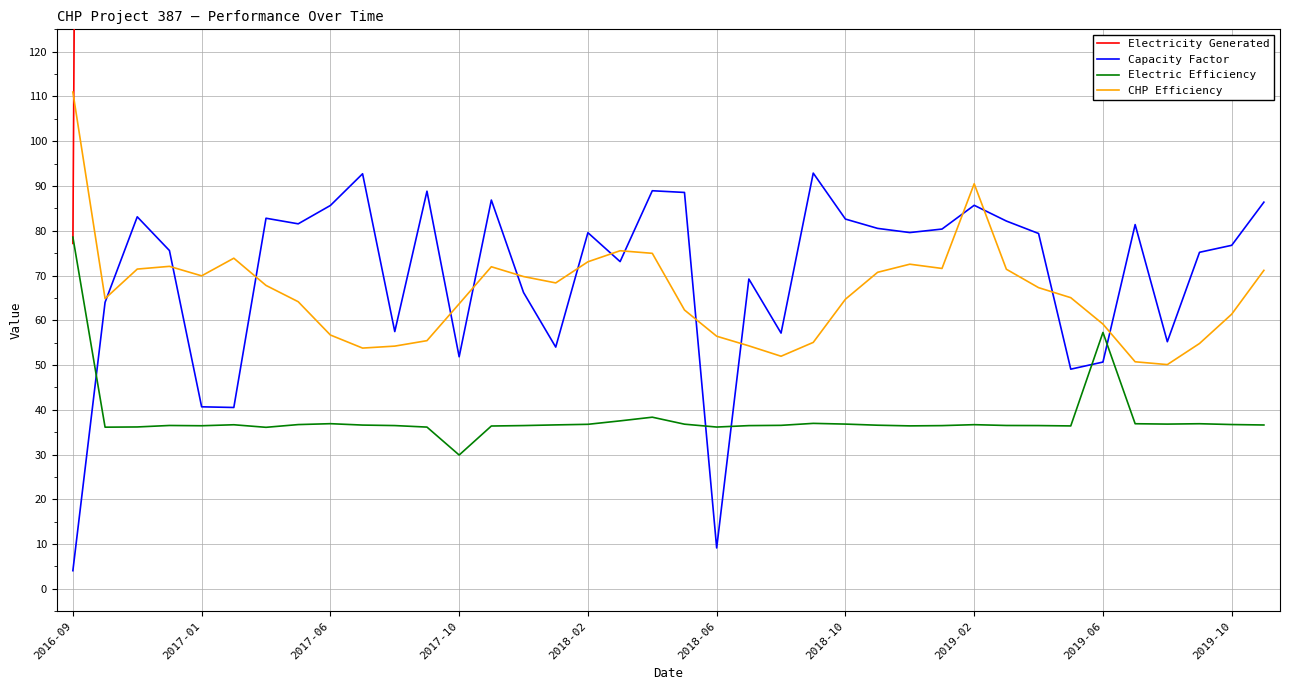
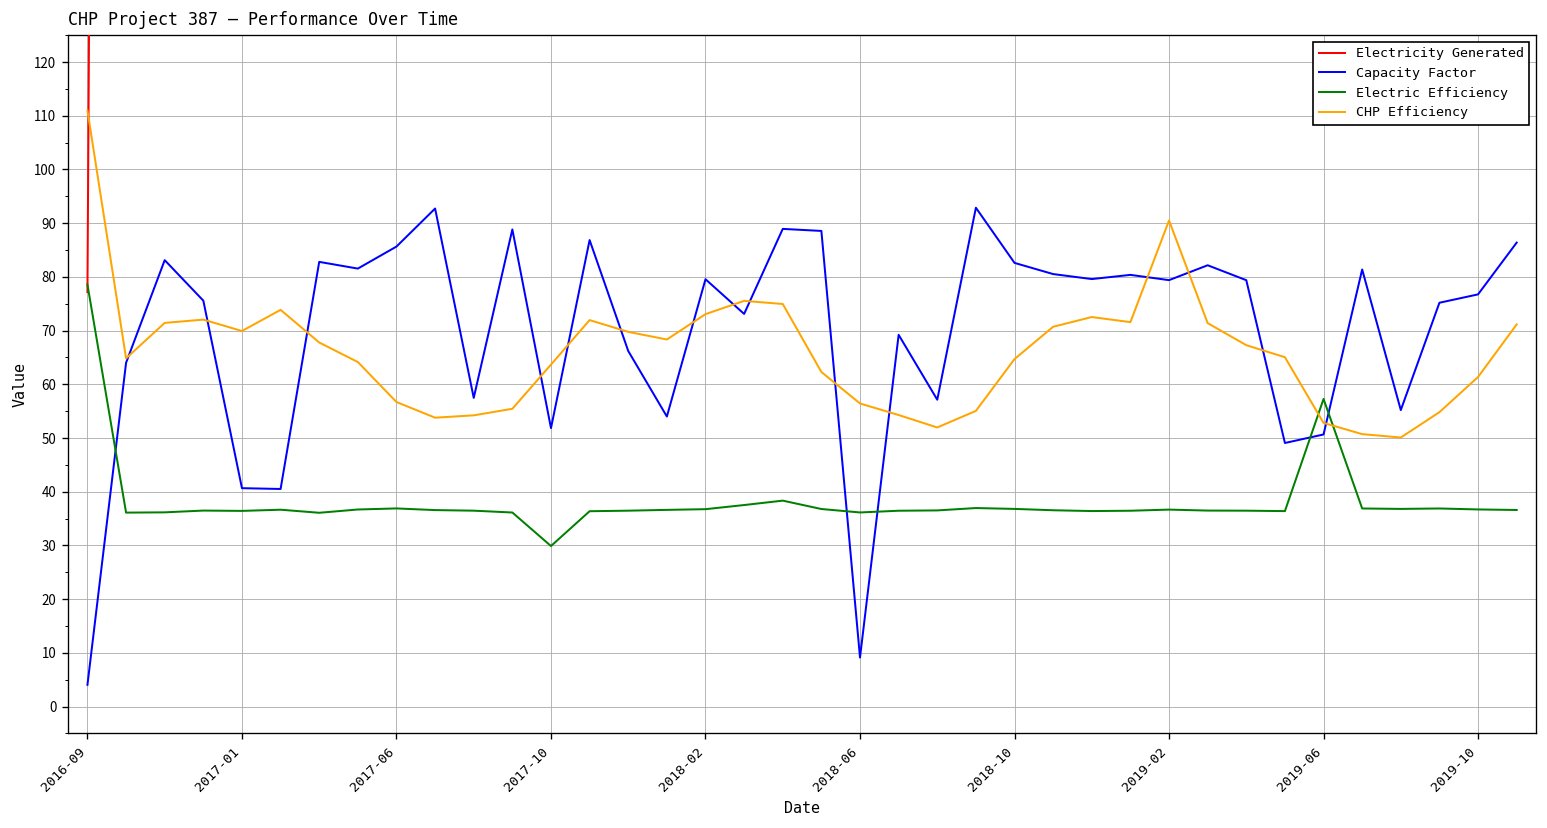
  {
    "Electricity Generated": {
      "2016-09": 77
    },
    "Capacity Factor": {
      "2016-09": 4,
      "2017-01": 41,
      "2017-06": 86,
      "2017-10": 52,
      "2018-02": 80,
      "2018-06": 9,
      "2018-10": 83,
-     "2019-02": 86,
+     "2019-02": 79,
      "2019-06": 51,
      "2019-10": 77
    },
    "Electric Efficiency": {
      "2016-09": 79,
      "2017-01": 36,
      "2017-06": 37,
      "2017-10": 30,
      "2018-02": 37,
      "2018-06": 36,
      "2018-10": 37,
      "2019-02": 37,
      "2019-06": 57,
      "2019-10": 37
    },
    "CHP Efficiency": {
      "2016-09": 111,
      "2017-01": 70,
      "2017-06": 57,
      "2017-10": 64,
      "2018-02": 73,
      "2018-06": 56,
      "2018-10": 65,
      "2019-02": 91,
-     "2019-06": 59,
+     "2019-06": 53,
      "2019-10": 61
    }
  }
